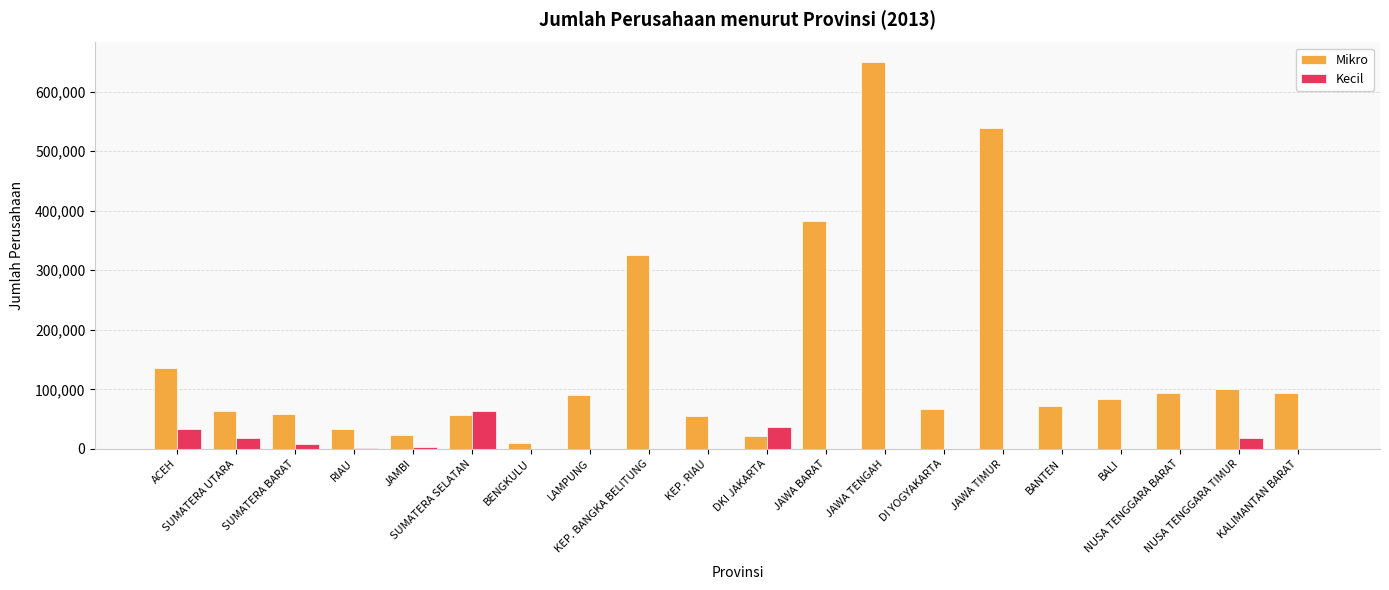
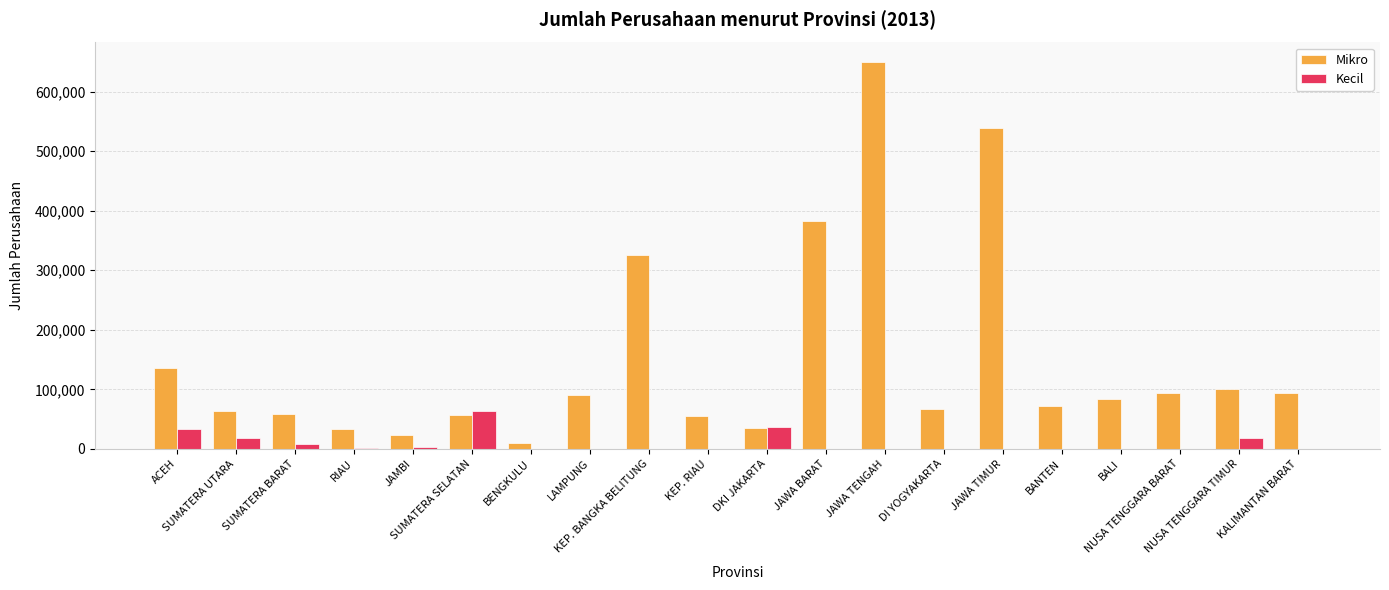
  {
    "Mikro": {
      "ACEH": "140,000",
      "SUMATERA UTARA": "60,000",
      "SUMATERA BARAT": "60,000",
      "RIAU": "30,000",
      "JAMBI": "20,000",
      "SUMATERA SELATAN": "60,000",
      "BENGKULU": "10,000",
      "LAMPUNG": "90,000",
      "KEP. BANGKA BELITUNG": "330,000",
      "KEP. RIAU": "60,000",
-     "DKI JAKARTA": "20,000",
+     "DKI JAKARTA": "30,000",
      "JAWA BARAT": "380,000",
      "JAWA TENGAH": "650,000",
      "DI YOGYAKARTA": "70,000",
      "JAWA TIMUR": "540,000",
      "BANTEN": "70,000",
      "BALI": "80,000",
      "NUSA TENGGARA BARAT": "90,000",
      "NUSA TENGGARA TIMUR": "100,000",
      "KALIMANTAN BARAT": "90,000"
    },
    "Kecil": {
      "ACEH": "30,000",
      "SUMATERA UTARA": "20,000",
      "SUMATERA BARAT": "10,000",
      "SUMATERA SELATAN": "60,000",
      "BENGKULU": "0",
      "LAMPUNG": "0",
      "KEP. BANGKA BELITUNG": "0",
      "KEP. RIAU": "0",
      "DKI JAKARTA": "40,000",
      "JAWA BARAT": "0",
      "JAWA TENGAH": "0",
      "DI YOGYAKARTA": "0",
      "JAWA TIMUR": "0",
      "BANTEN": "0",
      "BALI": "0",
      "NUSA TENGGARA BARAT": "0",
      "NUSA TENGGARA TIMUR": "20,000",
      "KALIMANTAN BARAT": "0"
    }
  }
